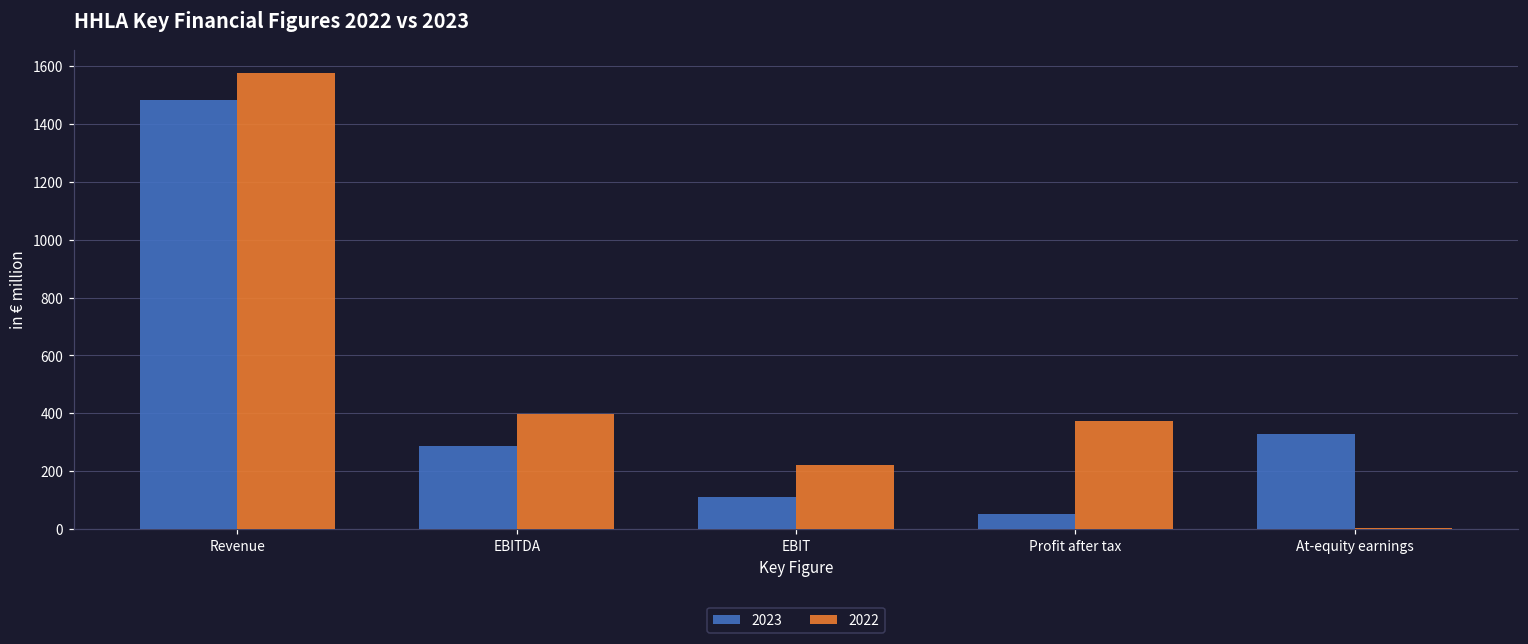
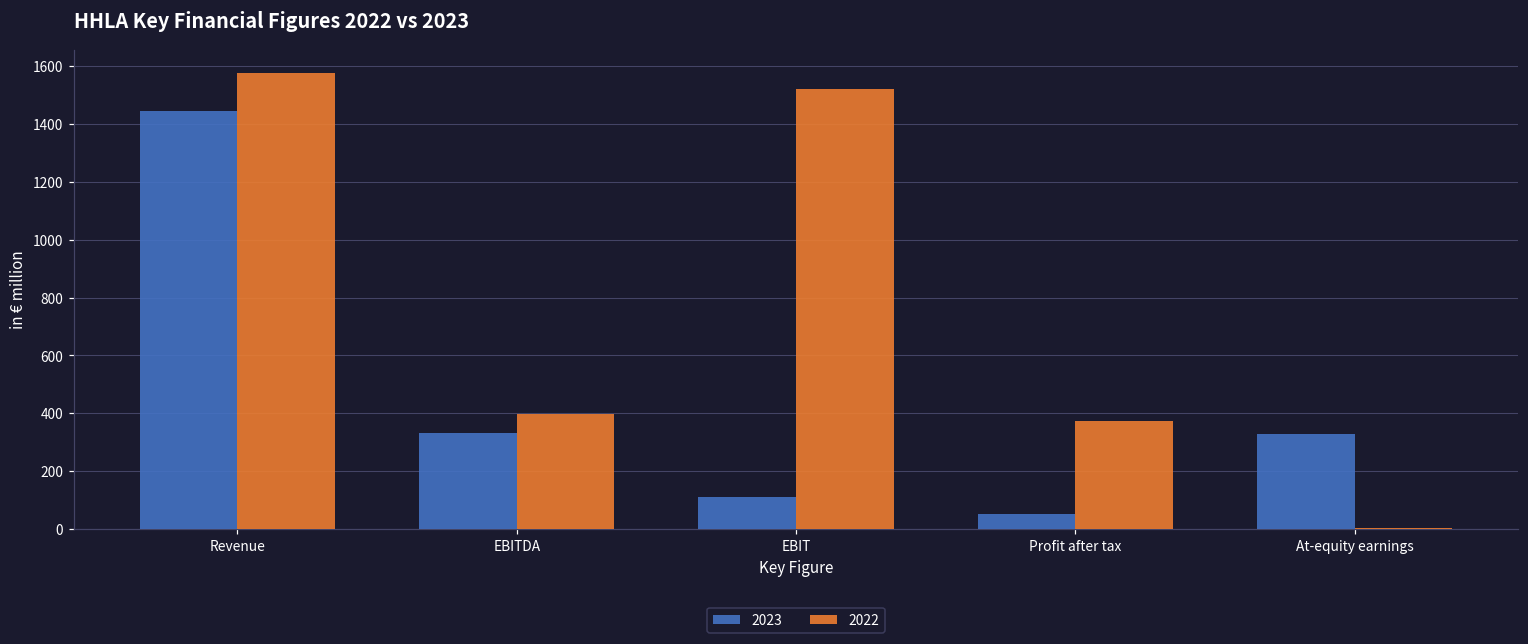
  {
    "2023": {
-     "Revenue": 1480,
-     "EBITDA": 290,
+     "Revenue": 1450,
+     "EBITDA": 330,
      "EBIT": 110,
      "Profit after tax": 50,
      "At-equity earnings": 330
    },
    "2022": {
      "Revenue": 1580,
      "EBITDA": 400,
-     "EBIT": 220,
+     "EBIT": 1520,
      "Profit after tax": 370
    }
  }
